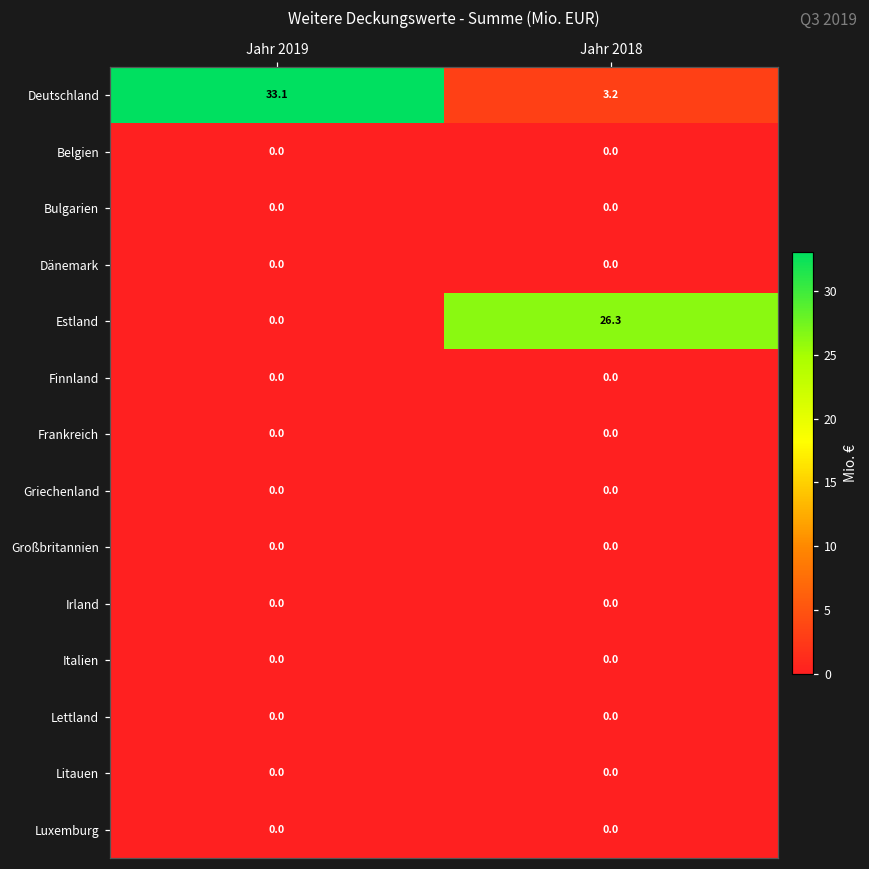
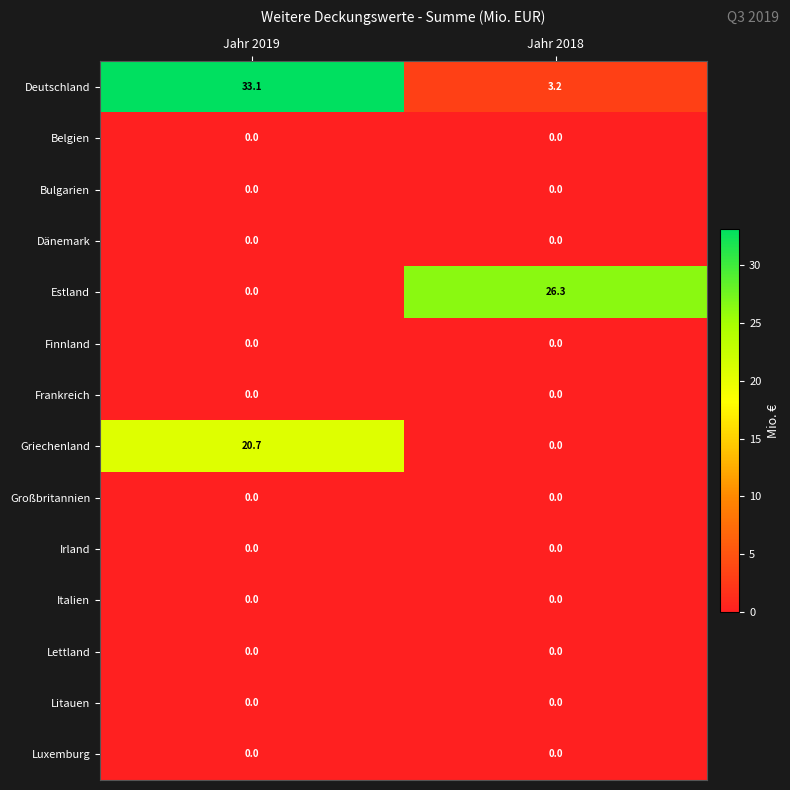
  {
    "Deutschland": {
      "Jahr 2019": 33.1,
      "Jahr 2018": 3.2
    },
    "Belgien": {
      "Jahr 2019": 0.0,
      "Jahr 2018": 0.0
    },
    "Bulgarien": {
      "Jahr 2019": 0.0,
      "Jahr 2018": 0.0
    },
    "Dänemark": {
      "Jahr 2019": 0.0,
      "Jahr 2018": 0.0
    },
    "Estland": {
      "Jahr 2019": 0.0,
      "Jahr 2018": 26.3
    },
    "Finnland": {
      "Jahr 2019": 0.0,
      "Jahr 2018": 0.0
    },
    "Frankreich": {
      "Jahr 2019": 0.0,
      "Jahr 2018": 0.0
    },
    "Griechenland": {
-     "Jahr 2019": 0.0,
+     "Jahr 2019": 20.7,
      "Jahr 2018": 0.0
    },
    "Großbritannien": {
      "Jahr 2019": 0.0,
      "Jahr 2018": 0.0
    },
    "Irland": {
      "Jahr 2019": 0.0,
      "Jahr 2018": 0.0
    },
    "Italien": {
      "Jahr 2019": 0.0,
      "Jahr 2018": 0.0
    },
    "Lettland": {
      "Jahr 2019": 0.0,
      "Jahr 2018": 0.0
    },
    "Litauen": {
      "Jahr 2019": 0.0,
      "Jahr 2018": 0.0
    },
    "Luxemburg": {
      "Jahr 2019": 0.0,
      "Jahr 2018": 0.0
    }
  }
